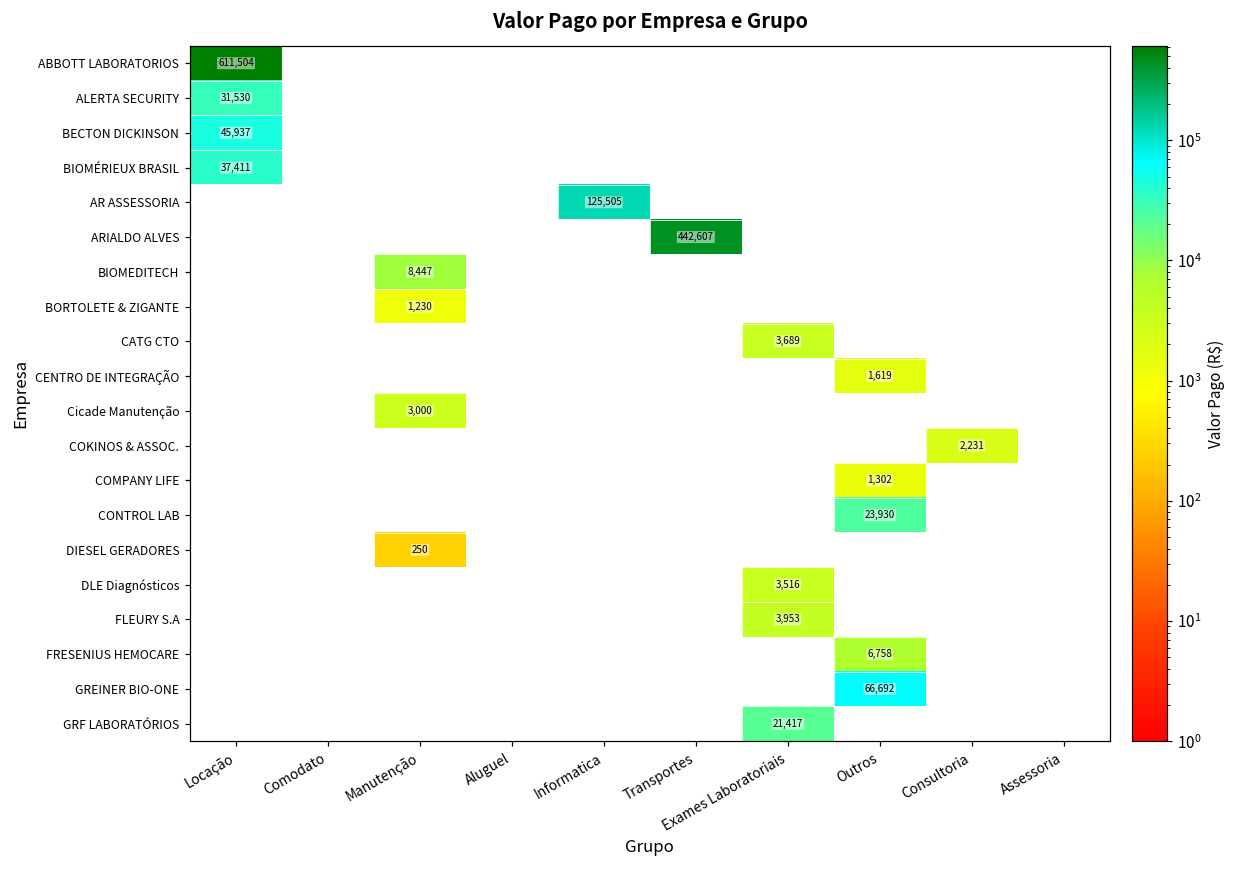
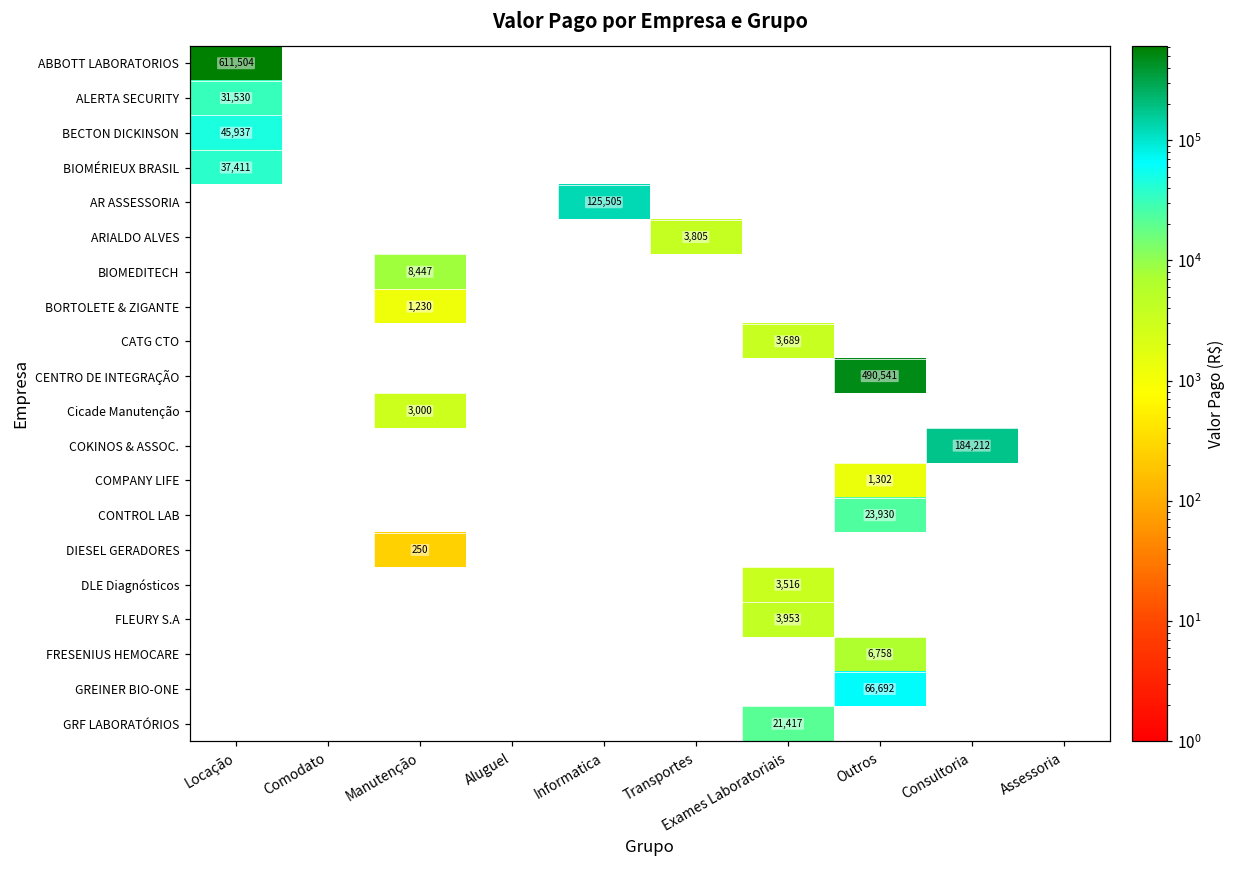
  {
    "ARIALDO ALVES": {
-     "Transportes": "442,607"
+     "Transportes": "3,805"
    },
    "CENTRO DE INTEGRAÇÃO": {
-     "Outros": "1,619"
+     "Outros": "490,541"
    },
    "COKINOS & ASSOC.": {
-     "Consultoria": "2,231"
+     "Consultoria": "184,212"
    }
  }
